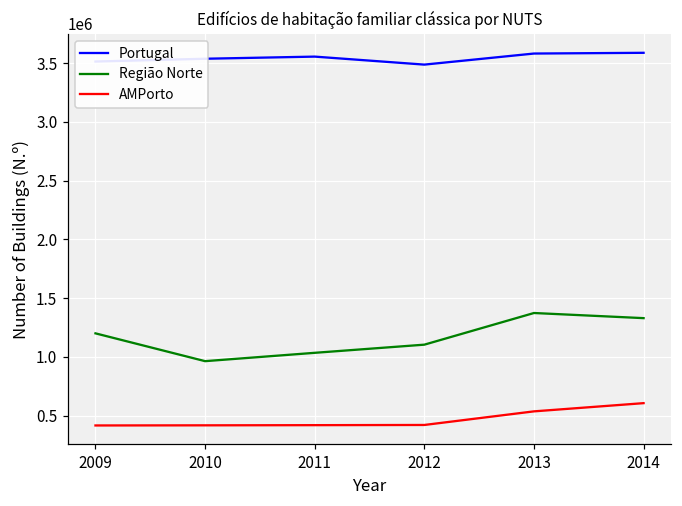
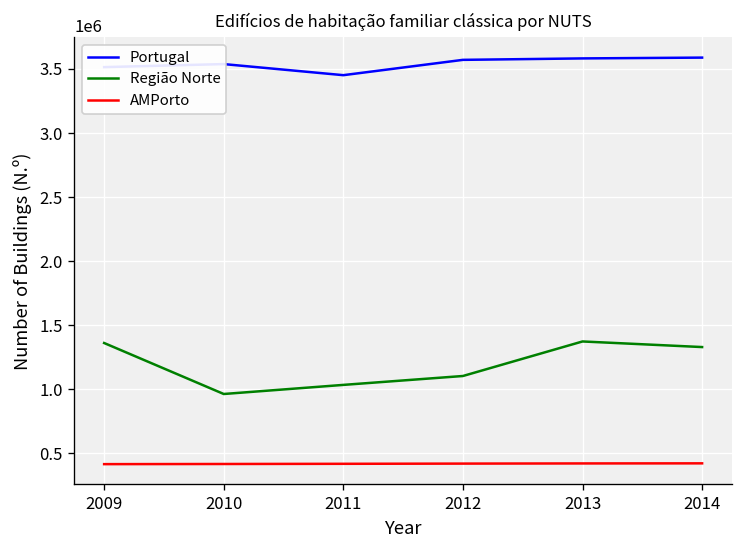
  {
    "Portugal": {
-     "2011": 3560000,
-     "2012": 3490000,
+     "2011": 3450000,
+     "2012": 3570000,
      "2013": 3580000,
      "2014": 3590000
    },
    "Região Norte": {
-     "2009": 1200000,
+     "2009": 1360000,
      "2010": 960000,
      "2011": 1030000,
      "2012": 1100000,
      "2013": 1370000,
      "2014": 1330000
    },
    "AMPorto": {
      "2009": 420000,
      "2010": 420000,
      "2011": 420000,
      "2012": 420000,
-     "2013": 540000,
-     "2014": 610000
+     "2013": 420000,
+     "2014": 420000
    }
  }
